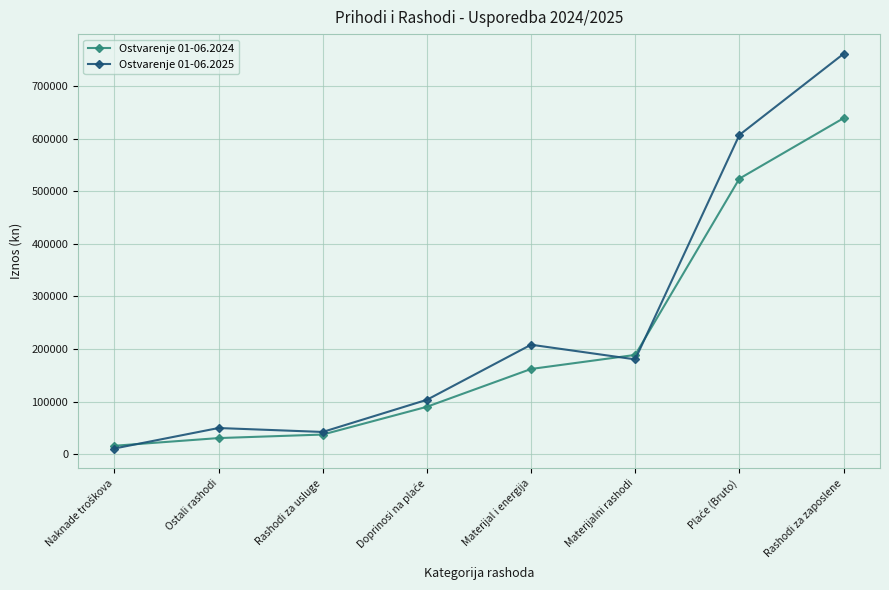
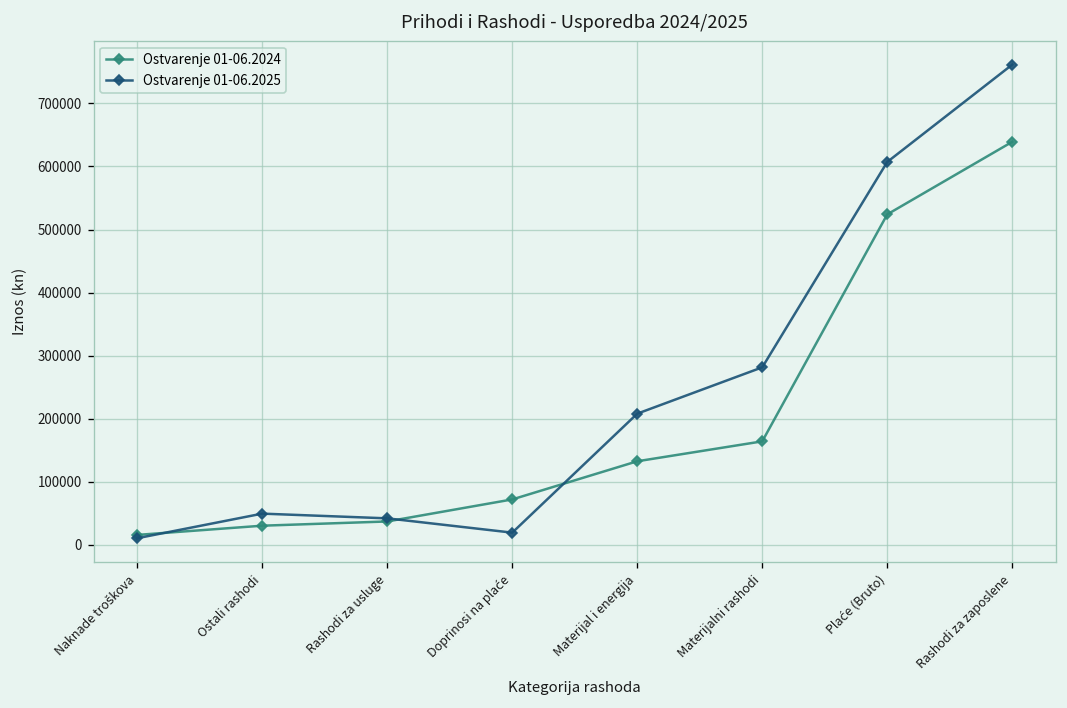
  {
    "Ostvarenje 01-06.2024": {
      "Naknade troškova": 20000,
      "Ostali rashodi": 30000,
      "Rashodi za usluge": 40000,
-     "Doprinosi na plaće": 90000,
-     "Materijal i energija": 160000,
-     "Materijalni rashodi": 190000,
+     "Doprinosi na plaće": 70000,
+     "Materijal i energija": 130000,
+     "Materijalni rashodi": 160000,
      "Plaće (Bruto)": 520000,
      "Rashodi za zaposlene": 640000
    },
    "Ostvarenje 01-06.2025": {
      "Naknade troškova": 10000,
      "Ostali rashodi": 50000,
      "Rashodi za usluge": 40000,
-     "Doprinosi na plaće": 100000,
+     "Doprinosi na plaće": 20000,
      "Materijal i energija": 210000,
-     "Materijalni rashodi": 180000,
+     "Materijalni rashodi": 280000,
      "Plaće (Bruto)": 610000,
      "Rashodi za zaposlene": 760000
    }
  }
